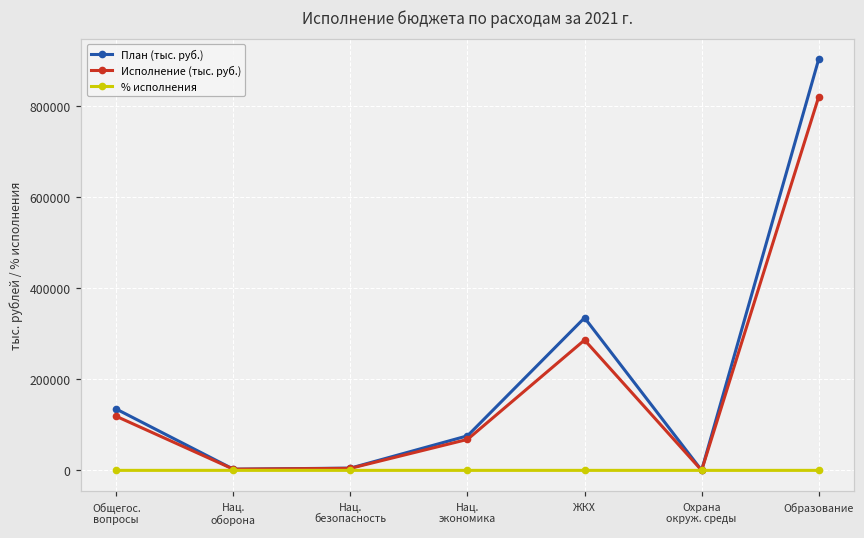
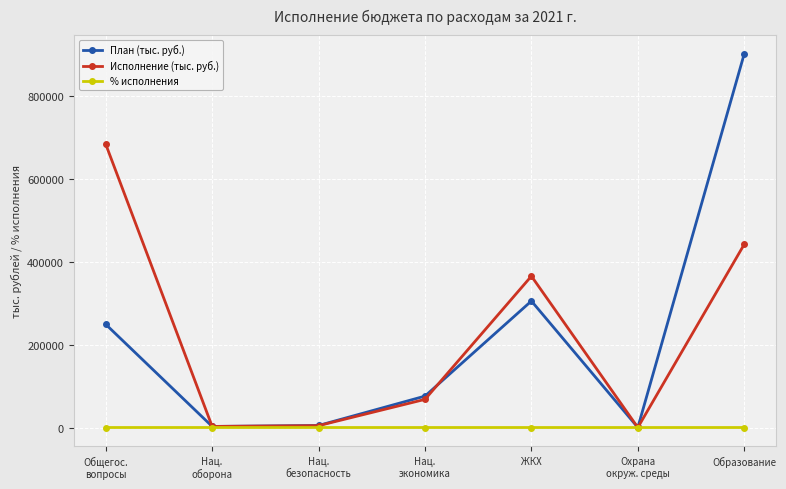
  {
    "План (тыс. руб.)": {
-     "Общегос. вопросы": 130000,
+     "Общегос. вопросы": 250000,
      "Нац. экономика": 80000,
-     "ЖКХ": 340000,
+     "ЖКХ": 310000,
      "Образование": 900000
    },
    "Исполнение (тыс. руб.)": {
-     "Общегос. вопросы": 120000,
+     "Общегос. вопросы": 680000,
      "Нац. экономика": 70000,
-     "ЖКХ": 290000,
-     "Образование": 820000
+     "ЖКХ": 370000,
+     "Образование": 440000
    },
    "% исполнения": {
      "Общегос. вопросы": 0,
      "Нац. экономика": 0,
      "ЖКХ": 0,
      "Образование": 0
    }
  }
